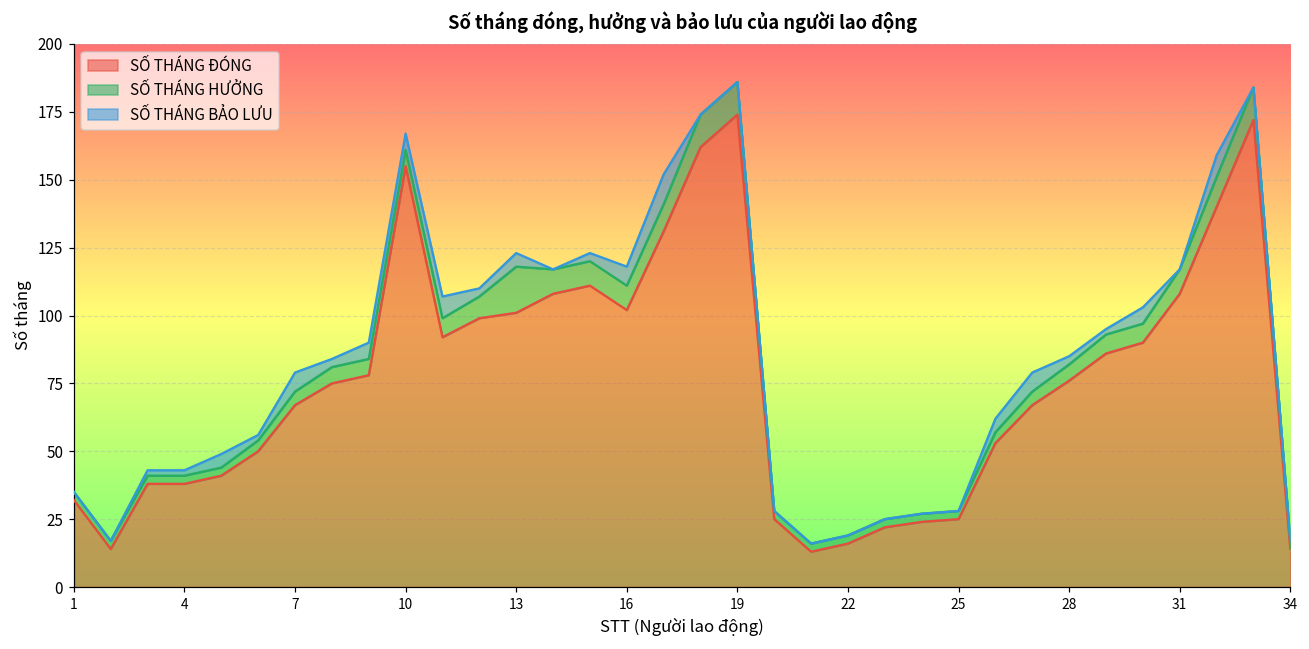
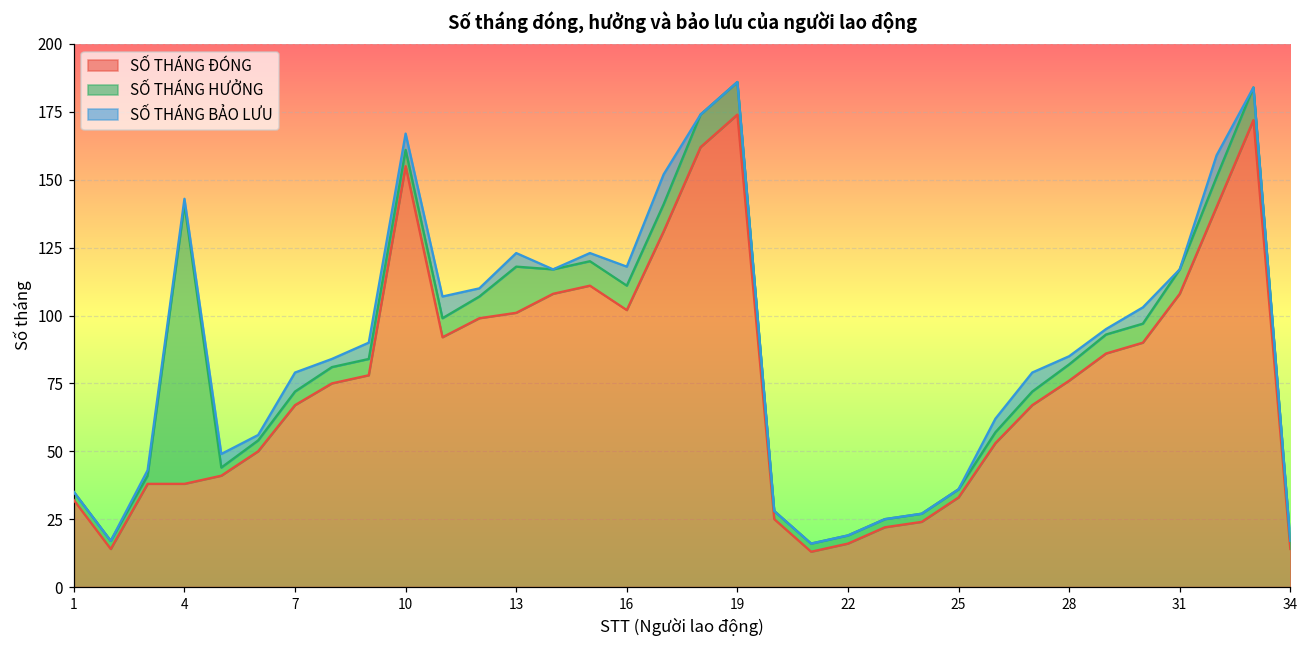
  {
    "SỐ THÁNG ĐÓNG": {
      "1": 32,
      "4": 38,
      "7": 67,
      "10": 155,
      "13": 101,
      "16": 102,
      "19": 174,
      "22": 16,
-     "25": 25,
+     "25": 33,
      "28": 76,
      "31": 108,
      "34": 14
    },
    "SỐ THÁNG HƯỞNG": {
-     "4": 3,
+     "4": 103,
      "7": 5,
      "10": 6,
      "13": 17,
      "16": 9,
      "28": 6
    },
    "SỐ THÁNG BẢO LƯU": {
      "4": 2,
      "7": 7,
      "10": 6,
      "13": 5,
      "16": 7,
      "28": 3
    }
  }
